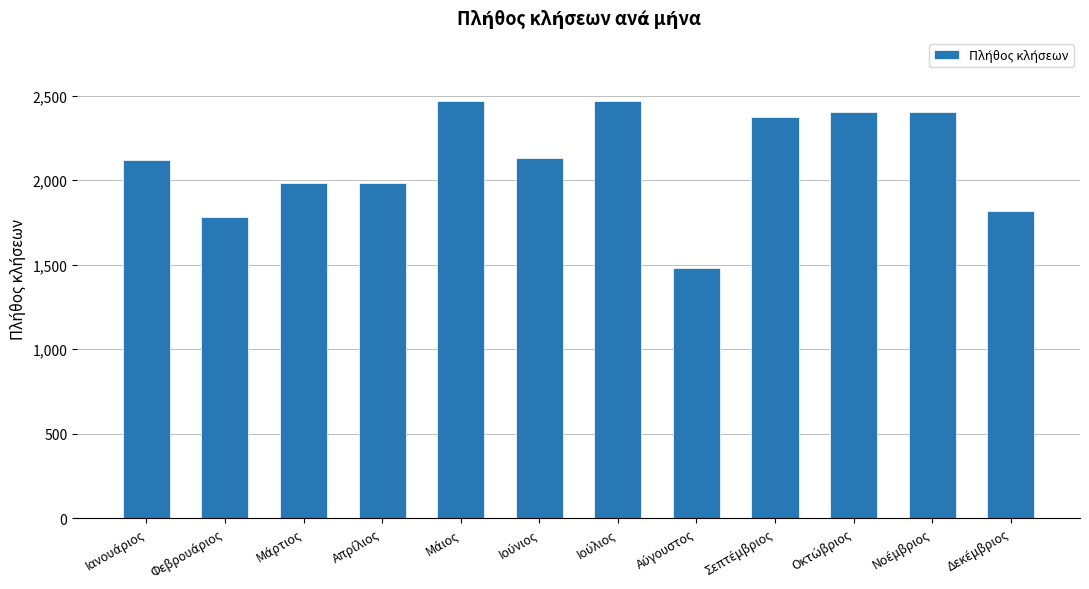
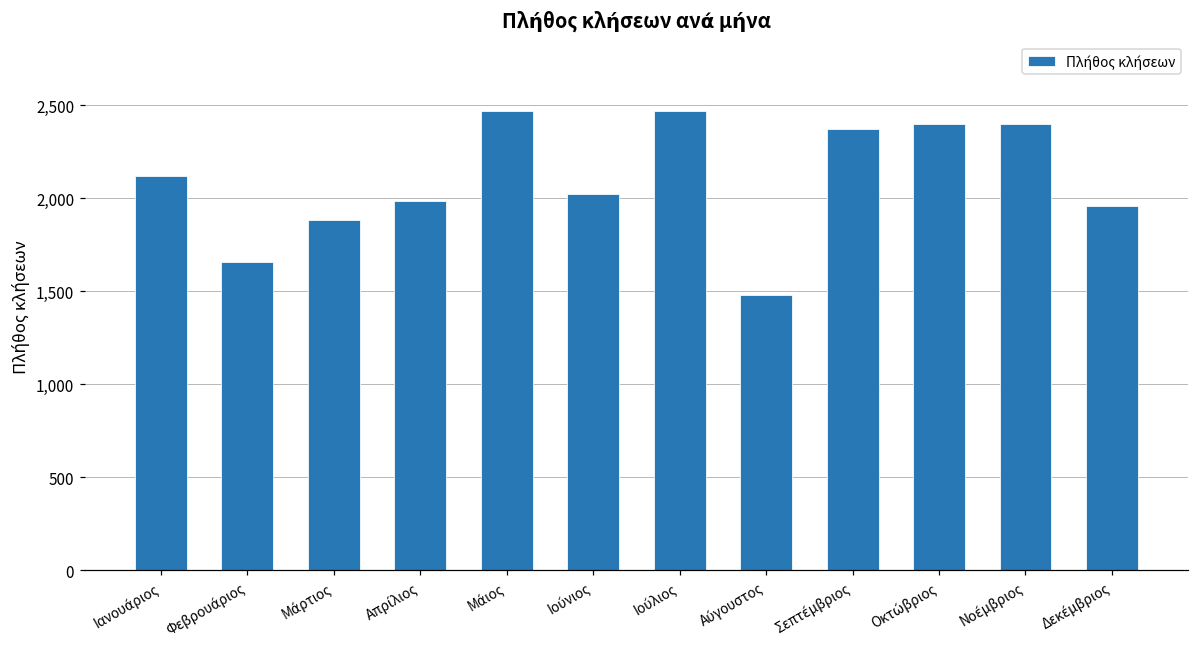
  {
    "Ιανουάριος": "2,120",
-   "Φεβρουάριος": "1,780",
-   "Μάρτιος": "1,980",
+   "Φεβρουάριος": "1,660",
+   "Μάρτιος": "1,890",
    "Απρίλιος": "1,990",
    "Μάιος": "2,470",
-   "Ιούνιος": "2,130",
+   "Ιούνιος": "2,030",
    "Ιούλιος": "2,470",
    "Αύγουστος": "1,480",
    "Σεπτέμβριος": "2,380",
    "Οκτώβριος": "2,400",
    "Νοέμβριος": "2,400",
-   "Δεκέμβριος": "1,820"
+   "Δεκέμβριος": "1,960"
  }
